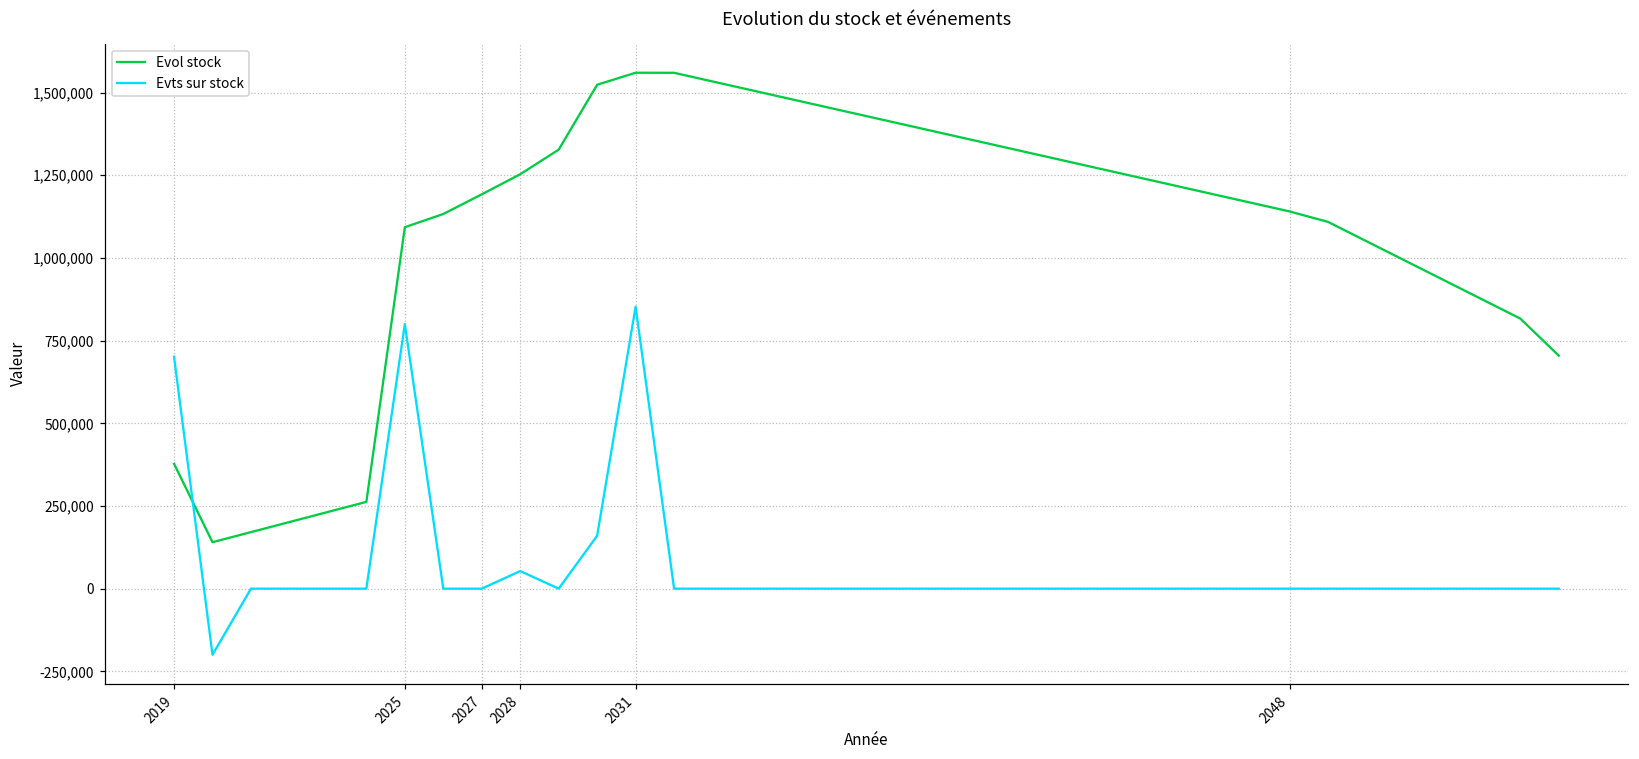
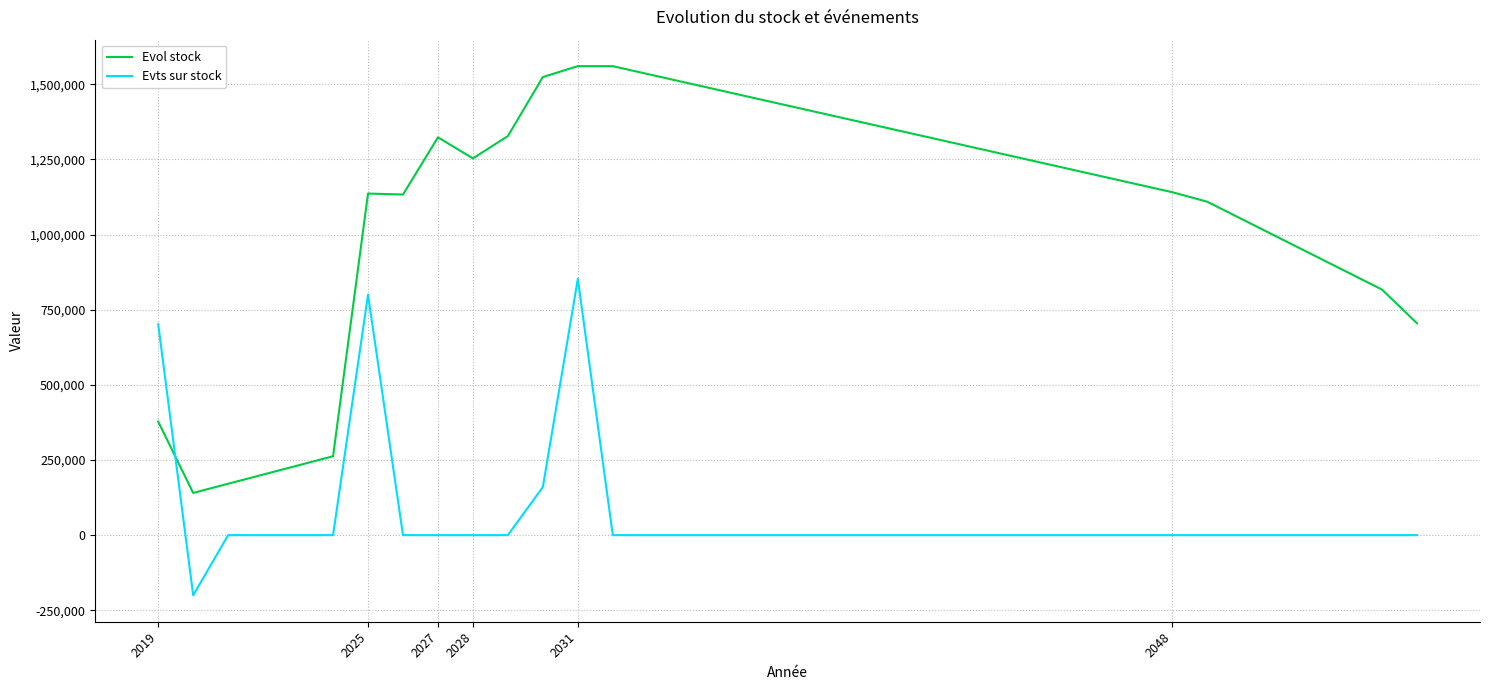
  {
    "Evol stock": {
      "2019": "380,000",
-     "2025": "1,090,000",
-     "2027": "1,190,000",
+     "2025": "1,140,000",
+     "2027": "1,320,000",
      "2028": "1,250,000",
      "2031": "1,560,000",
      "2048": "1,140,000"
    },
    "Evts sur stock": {
      "2019": "700,000",
      "2025": "800,000",
      "2027": "0",
-     "2028": "50,000",
+     "2028": "0",
      "2031": "850,000",
      "2048": "0"
    }
  }
